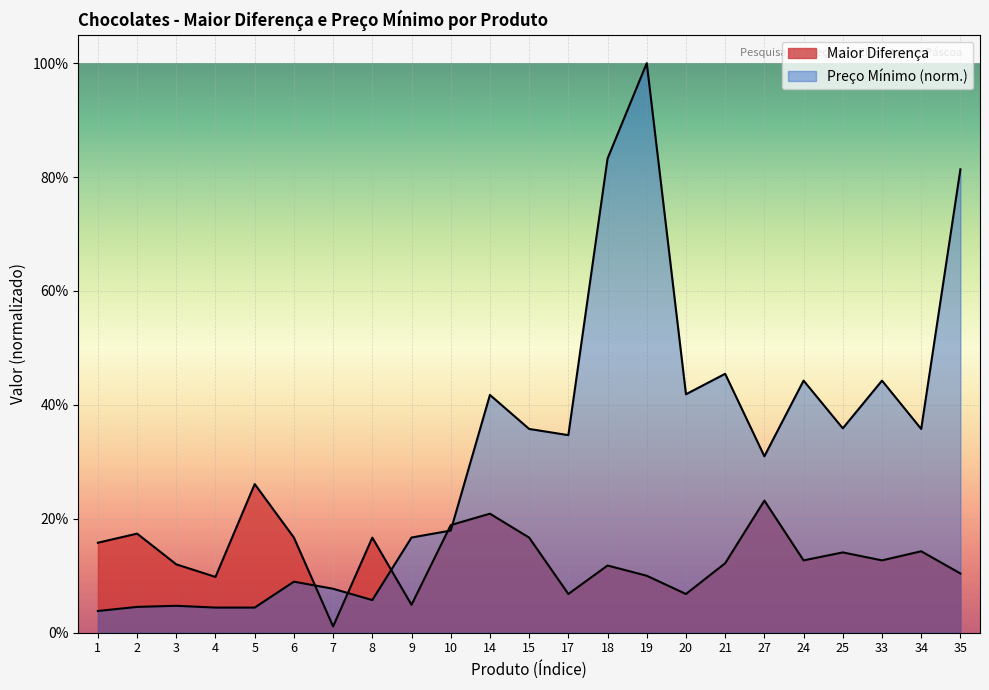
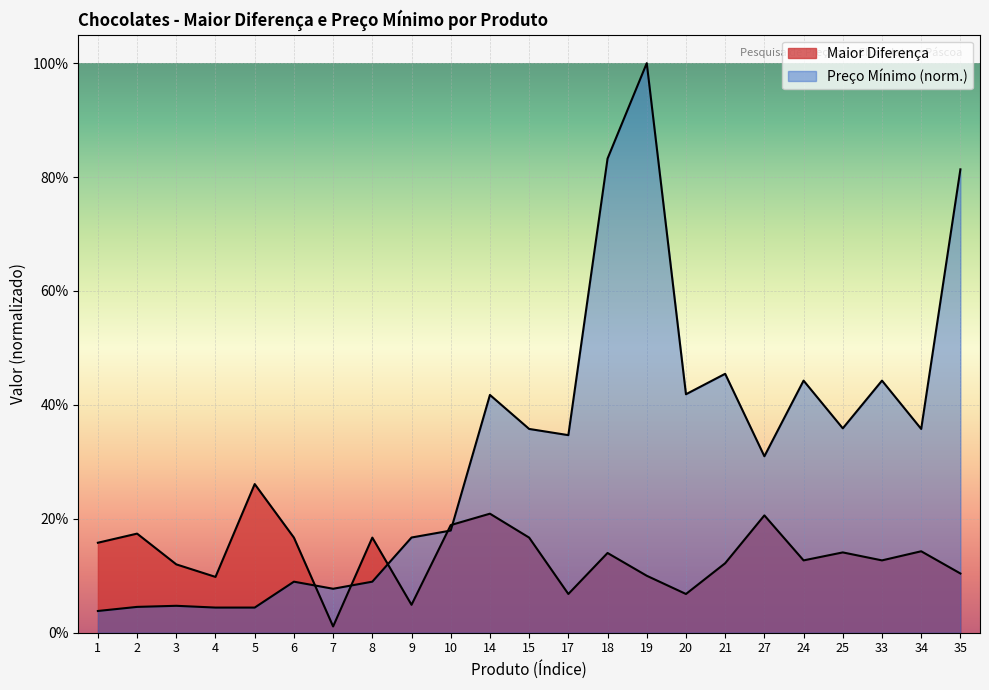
  {
    "Maior Diferença": {
      "1": "16%",
      "2": "17%",
      "3": "12%",
      "4": "10%",
      "5": "26%",
      "6": "17%",
      "7": "1%",
      "8": "17%",
      "9": "5%",
      "10": "19%",
      "14": "21%",
      "15": "17%",
      "17": "7%",
-     "18": "12%",
+     "18": "14%",
      "19": "10%",
      "20": "7%",
      "21": "12%",
-     "27": "23%",
+     "27": "21%",
      "24": "13%",
      "25": "14%",
      "33": "13%",
      "34": "14%",
      "35": "10%"
    },
    "Preço Mínimo (norm.)": {
      "1": "4%",
      "2": "5%",
      "3": "5%",
      "4": "4%",
      "5": "4%",
      "6": "9%",
      "7": "8%",
-     "8": "6%",
+     "8": "9%",
      "9": "17%",
      "10": "18%",
      "14": "42%",
      "15": "36%",
      "17": "35%",
      "18": "83%",
      "19": "100%",
      "20": "42%",
      "21": "45%",
      "27": "31%",
      "24": "44%",
      "25": "36%",
      "33": "44%",
      "34": "36%",
      "35": "81%"
    }
  }
